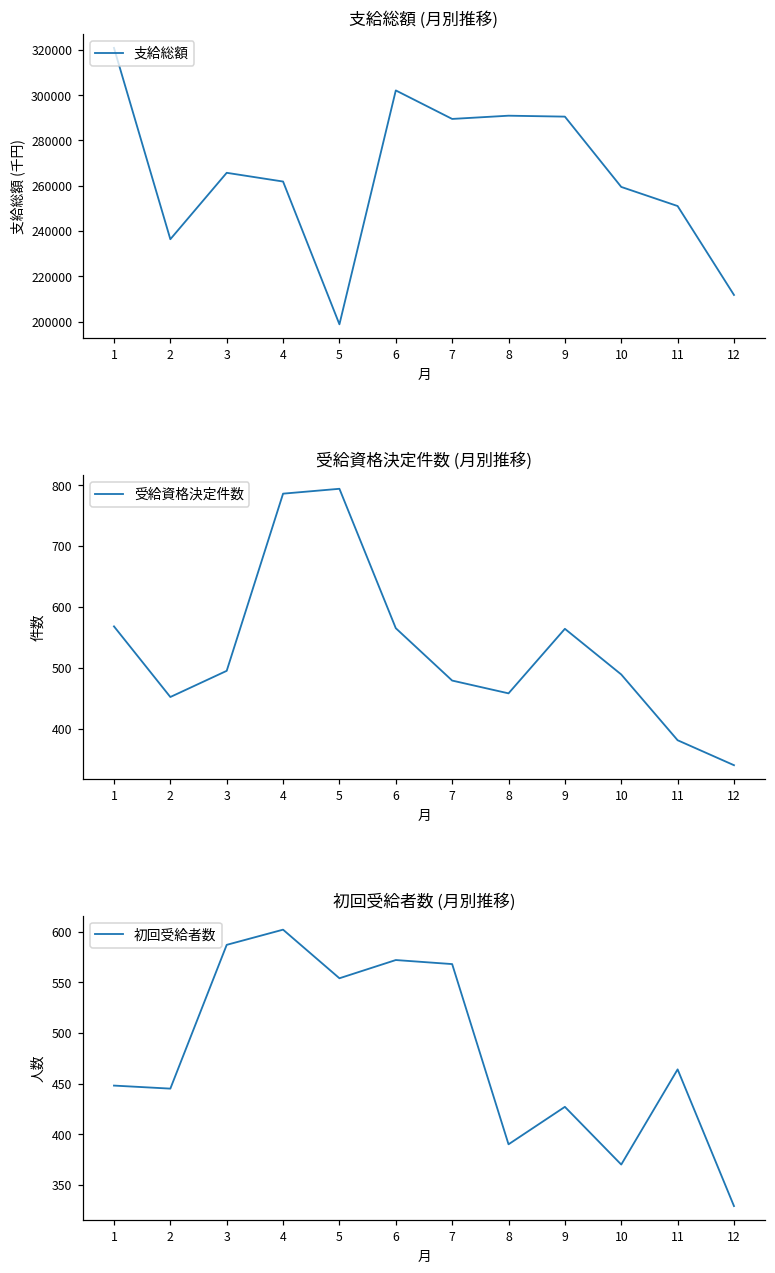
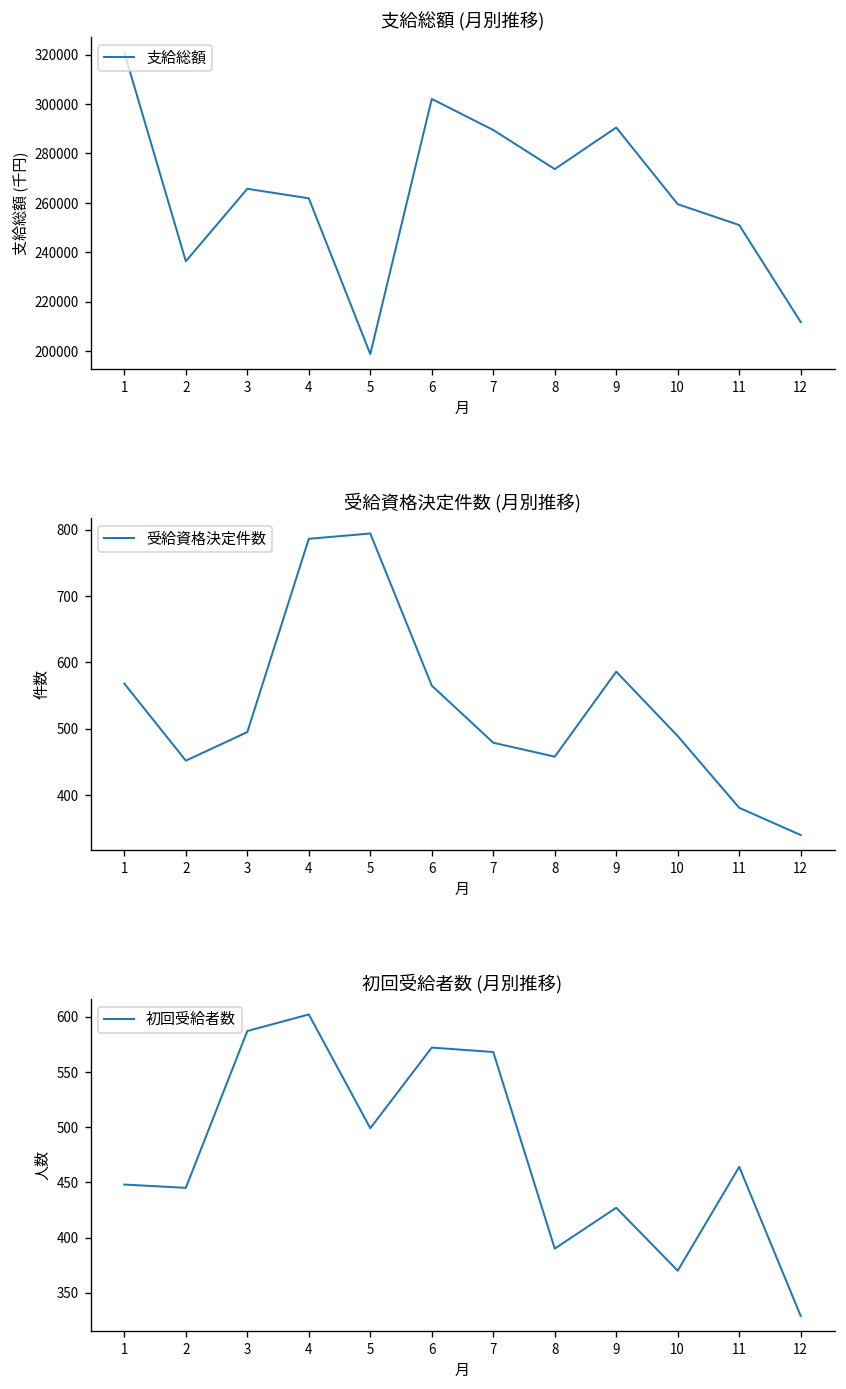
  {
    "支給総額 (月別推移)": {
      "2": 236000,
      "3": 266000,
      "4": 262000,
      "5": 199000,
      "6": 302000,
      "7": 289000,
-     "8": 291000,
+     "8": 274000,
      "9": 291000,
      "10": 259000,
      "11": 251000,
      "12": 212000
    },
    "受給資格決定件数 (月別推移)": {
      "1": 570,
      "2": 450,
      "3": 500,
      "4": 790,
      "5": 790,
      "6": 570,
      "7": 480,
      "8": 460,
-     "9": 560,
+     "9": 590,
      "10": 490,
      "11": 380,
      "12": 340
    },
    "初回受給者数 (月別推移)": {
      "1": 450,
      "2": 450,
      "3": 590,
      "4": 600,
-     "5": 550,
+     "5": 500,
      "6": 570,
      "7": 570,
      "8": 390,
      "9": 430,
      "10": 370,
      "11": 460,
      "12": 330
    }
  }
